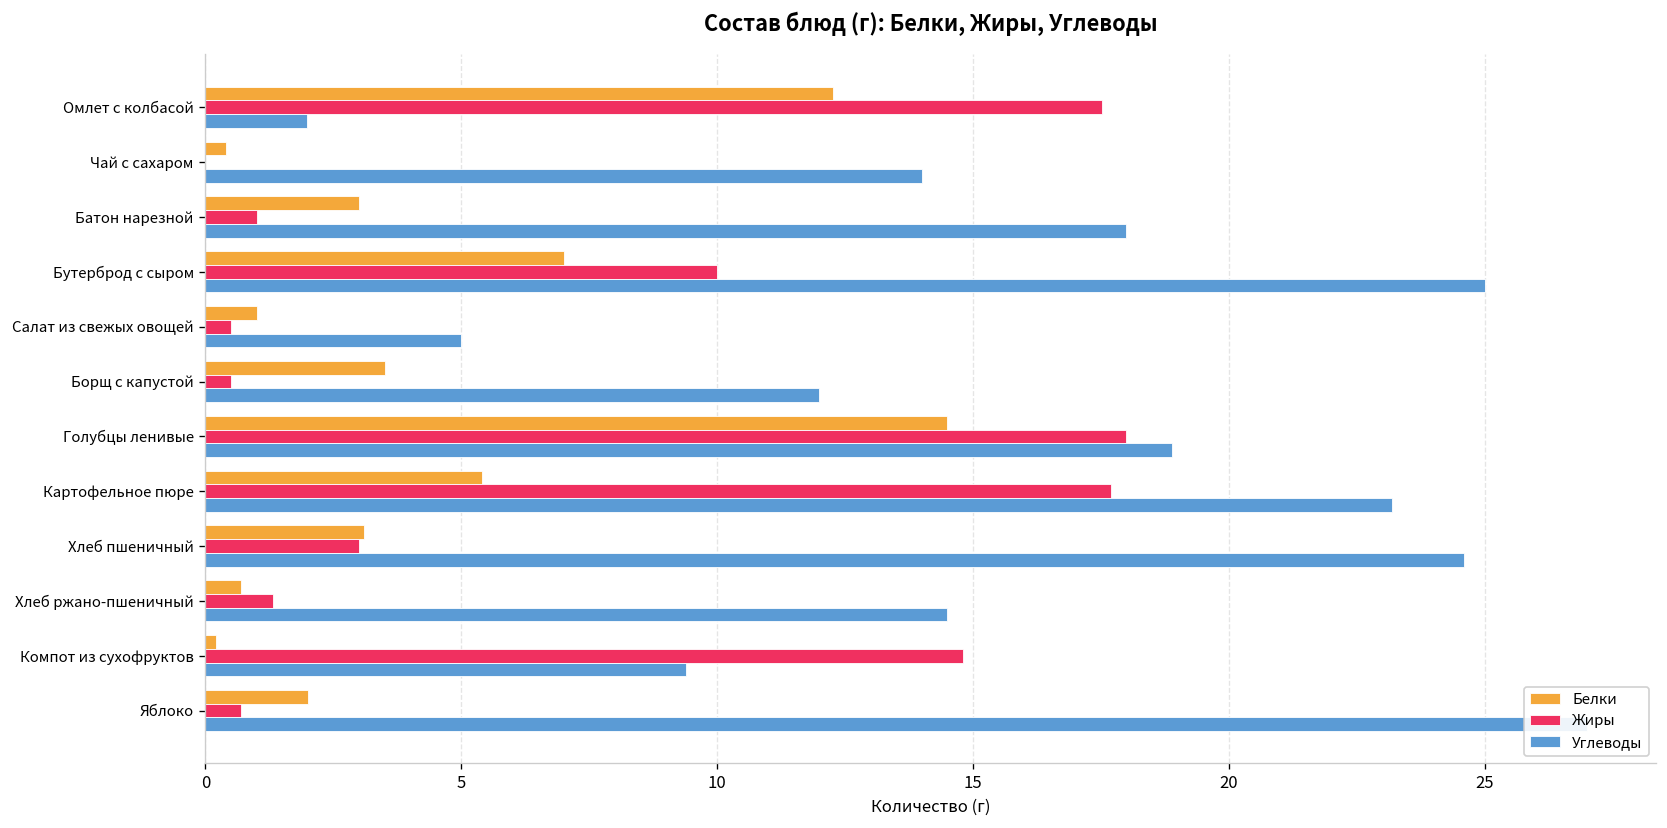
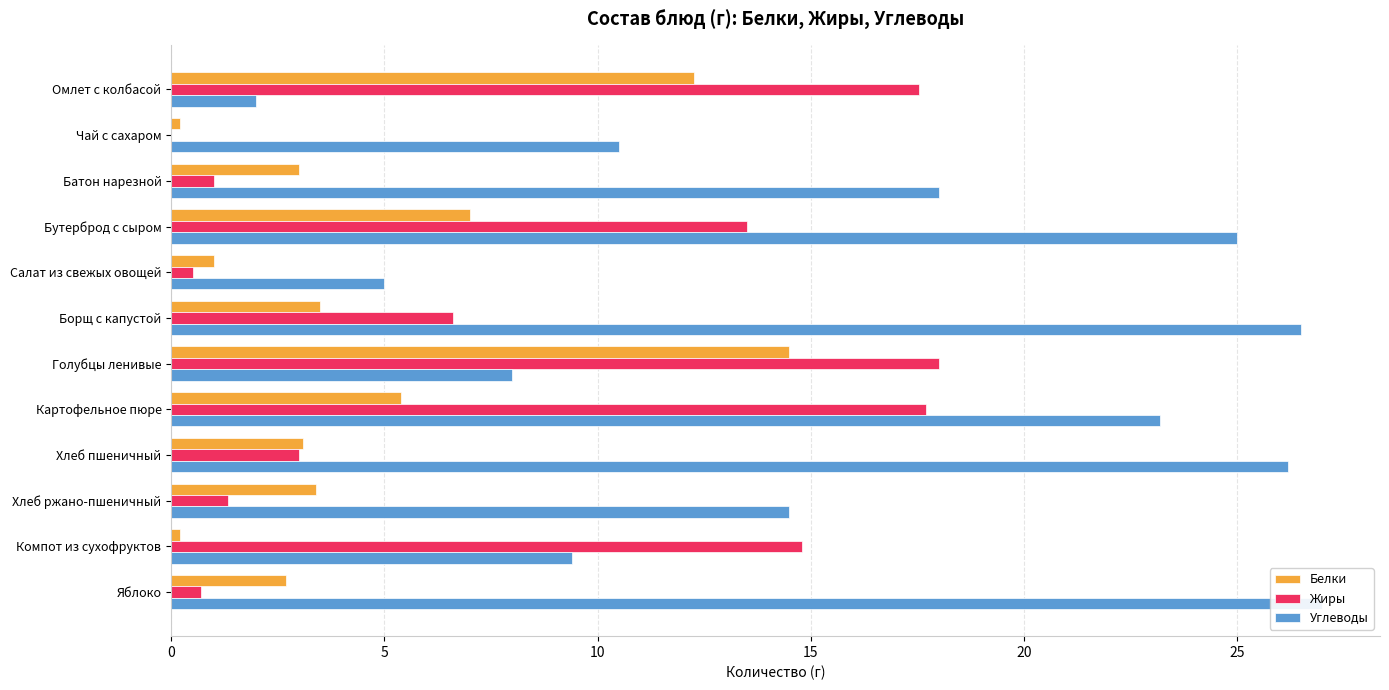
  {
    "Белки": {
      "Омлет с колбасой": 12.3,
-     "Чай с сахаром": 0.4,
+     "Чай с сахаром": 0.2,
      "Батон нарезной": 3.0,
      "Бутерброд с сыром": 7.0,
      "Салат из свежых овощей": 1.0,
      "Борщ с капустой": 3.5,
      "Голубцы ленивые": 14.5,
      "Картофельное пюре": 5.4,
      "Хлеб пшеничный": 3.1,
-     "Хлеб ржано-пшеничный": 0.7,
+     "Хлеб ржано-пшеничный": 3.4,
      "Компот из сухофруктов": 0.2,
-     "Яблоко": 2.0
+     "Яблоко": 2.7
    },
    "Жиры": {
      "Омлет с колбасой": 17.5,
      "Чай с сахаром": 0.0,
      "Батон нарезной": 1.0,
-     "Бутерброд с сыром": 10.0,
+     "Бутерброд с сыром": 13.5,
      "Салат из свежых овощей": 0.5,
-     "Борщ с капустой": 0.5,
+     "Борщ с капустой": 6.6,
      "Голубцы ленивые": 18.0,
      "Картофельное пюре": 17.7,
      "Хлеб пшеничный": 3.0,
      "Хлеб ржано-пшеничный": 1.3,
      "Компот из сухофруктов": 14.8,
      "Яблоко": 0.7
    },
    "Углеводы": {
      "Омлет с колбасой": 2.0,
-     "Чай с сахаром": 14.0,
+     "Чай с сахаром": 10.5,
      "Батон нарезной": 18.0,
      "Бутерброд с сыром": 25.0,
      "Салат из свежых овощей": 5.0,
-     "Борщ с капустой": 12.0,
-     "Голубцы ленивые": 18.9,
+     "Борщ с капустой": 26.5,
+     "Голубцы ленивые": 8.0,
      "Картофельное пюре": 23.2,
-     "Хлеб пшеничный": 24.6,
+     "Хлеб пшеничный": 26.2,
      "Хлеб ржано-пшеничный": 14.5,
      "Компот из сухофруктов": 9.4
    }
  }
